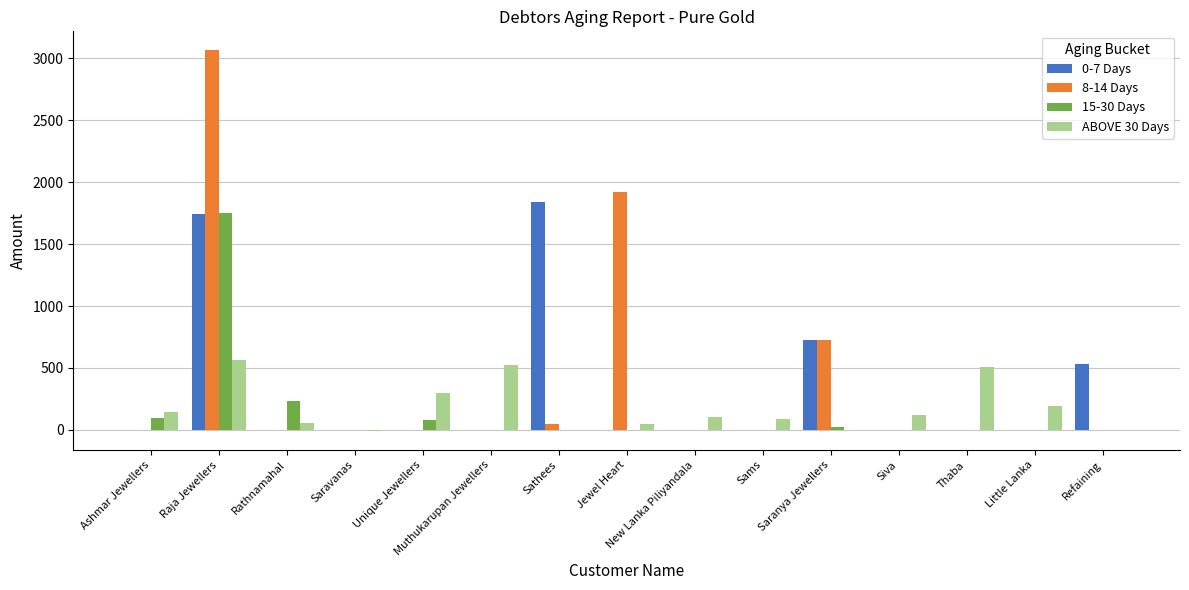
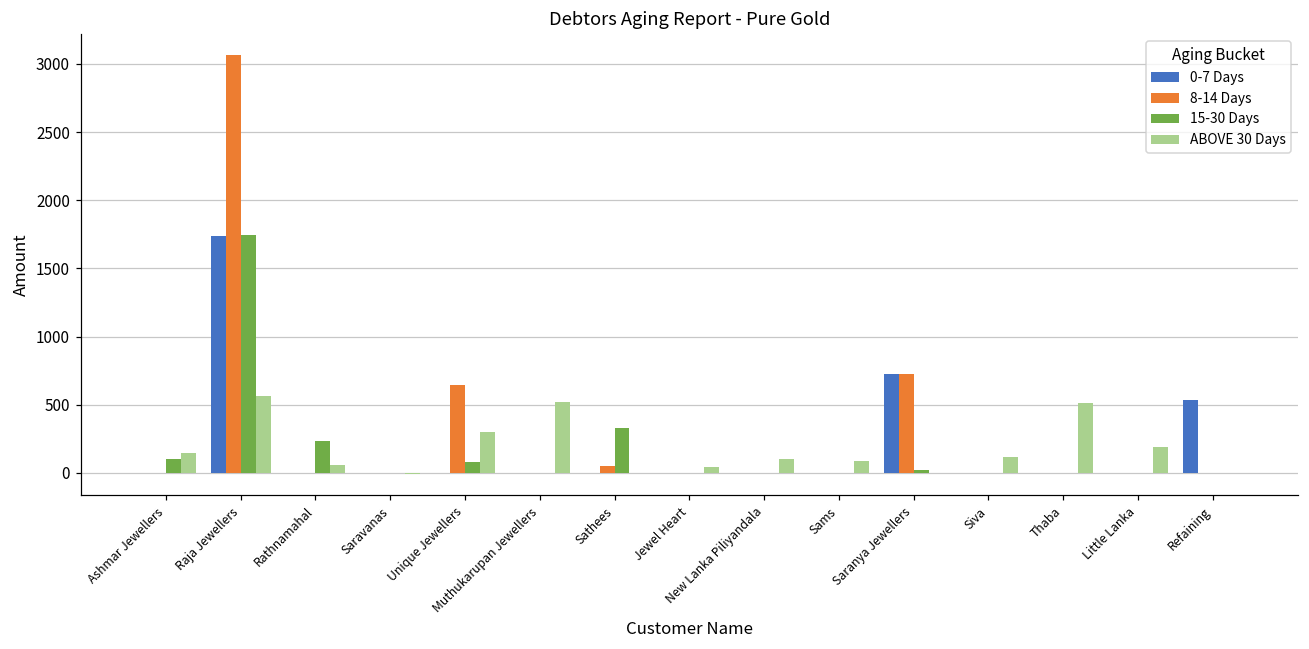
  {
    "0-7 Days": {
      "Ashmar Jewellers": 0,
      "Raja Jewellers": 1740,
      "Rathnamahal": 0,
      "Saravanas": 0,
      "Unique Jewellers": 0,
      "Muthukarupan Jewellers": 0,
-     "Sathees": 1840,
+     "Sathees": 0,
      "Jewel Heart": 0,
      "New Lanka Piliyandala": 0,
      "Sams": 0,
      "Saranya Jewellers": 730,
      "Siva": 0,
      "Thaba": 0,
      "Little Lanka": 0,
      "Refaining": 540
    },
    "8-14 Days": {
      "Ashmar Jewellers": 0,
      "Raja Jewellers": 3060,
      "Rathnamahal": 0,
      "Saravanas": 0,
-     "Unique Jewellers": 0,
+     "Unique Jewellers": 650,
      "Muthukarupan Jewellers": 0,
      "Sathees": 50,
-     "Jewel Heart": 1920,
+     "Jewel Heart": 0,
      "New Lanka Piliyandala": 0,
      "Sams": 0,
      "Saranya Jewellers": 730,
      "Siva": 0,
      "Thaba": 0,
      "Little Lanka": 0,
      "Refaining": 0
    },
    "15-30 Days": {
      "Ashmar Jewellers": 100,
      "Raja Jewellers": 1750,
      "Rathnamahal": 230,
      "Saravanas": 0,
      "Unique Jewellers": 80,
      "Muthukarupan Jewellers": 0,
-     "Sathees": 0,
+     "Sathees": 330,
      "Jewel Heart": 0,
      "New Lanka Piliyandala": 0,
      "Sams": 0,
      "Siva": 0,
      "Thaba": 0,
      "Little Lanka": 0,
      "Refaining": 0
    },
    "ABOVE 30 Days": {
      "Ashmar Jewellers": 140,
      "Raja Jewellers": 570,
      "Rathnamahal": 60,
      "Unique Jewellers": 300,
      "Muthukarupan Jewellers": 520,
      "Sathees": 0,
      "Jewel Heart": 50,
      "New Lanka Piliyandala": 100,
      "Sams": 90,
      "Saranya Jewellers": 0,
      "Siva": 120,
      "Thaba": 510,
      "Little Lanka": 190,
      "Refaining": 0
    }
  }
